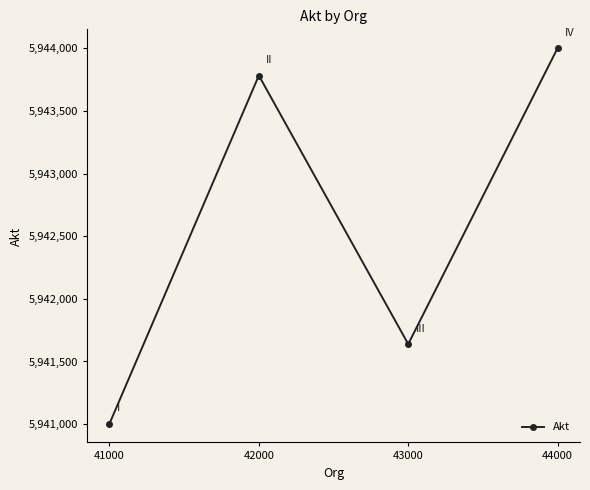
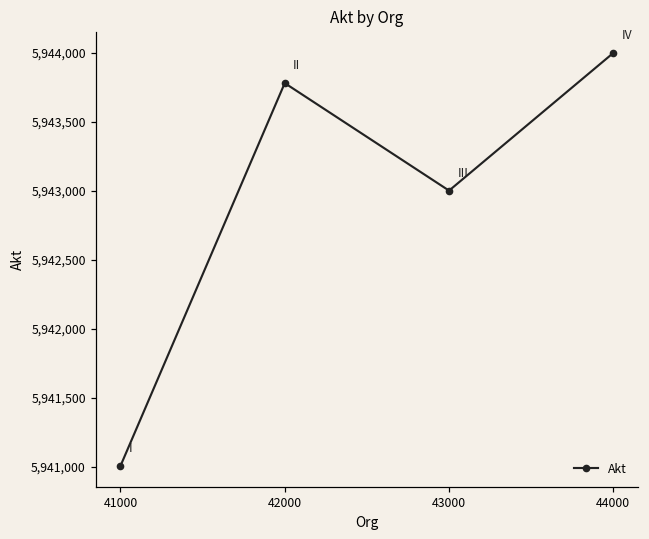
  {
    "41000": "5,941,000",
    "42000": "5,943,780",
-   "43000": "5,941,640",
+   "43000": "5,943,000",
    "44000": "5,944,000"
  }
